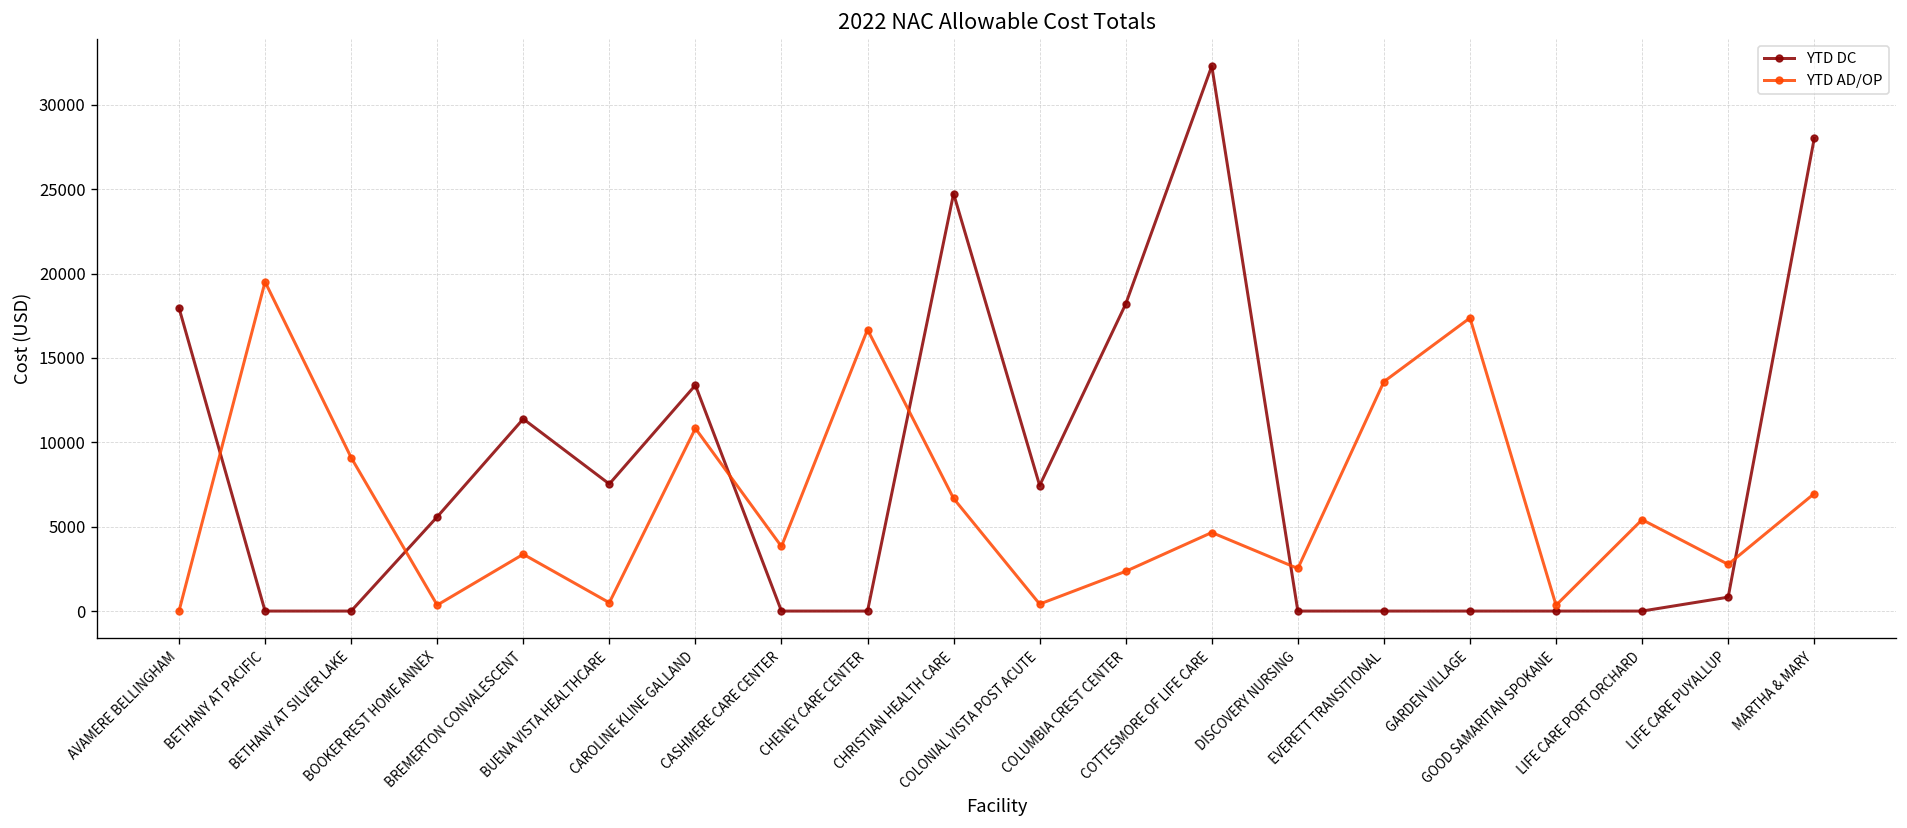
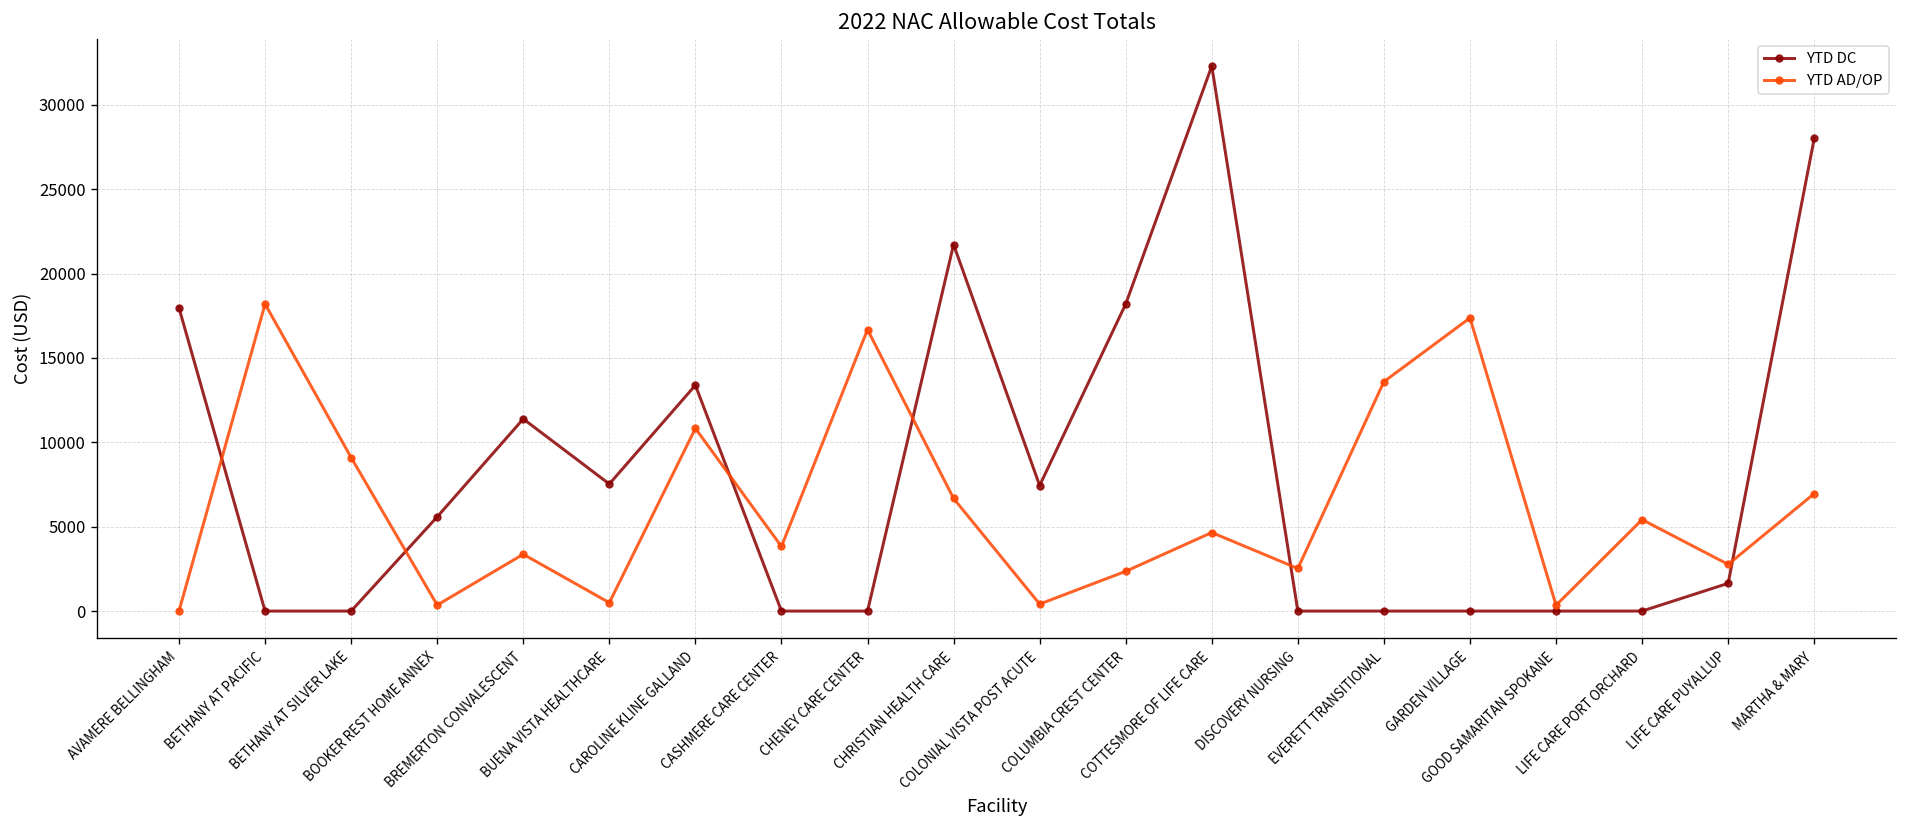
  {
    "YTD DC": {
      "AVAMERE BELLINGHAM": 18000,
      "BETHANY AT PACIFIC": 0,
      "BETHANY AT SILVER LAKE": 0,
      "BOOKER REST HOME ANNEX": 5600,
      "BREMERTON CONVALESCENT": 11400,
      "BUENA VISTA HEALTHCARE": 7500,
      "CAROLINE KLINE GALLAND": 13400,
      "CASHMERE CARE CENTER": 0,
      "CHENEY CARE CENTER": 0,
-     "CHRISTIAN HEALTH CARE": 24700,
+     "CHRISTIAN HEALTH CARE": 21700,
      "COLONIAL VISTA POST ACUTE": 7400,
      "COLUMBIA CREST CENTER": 18200,
      "COTTESMORE OF LIFE CARE": 32300,
      "DISCOVERY NURSING": 0,
      "EVERETT TRANSITIONAL": 0,
      "GARDEN VILLAGE": 0,
      "GOOD SAMARITAN SPOKANE": 0,
      "LIFE CARE PORT ORCHARD": 0,
-     "LIFE CARE PUYALLUP": 800,
+     "LIFE CARE PUYALLUP": 1600,
      "MARTHA & MARY": 28000
    },
    "YTD AD/OP": {
      "AVAMERE BELLINGHAM": 0,
-     "BETHANY AT PACIFIC": 19500,
+     "BETHANY AT PACIFIC": 18200,
      "BETHANY AT SILVER LAKE": 9100,
      "BOOKER REST HOME ANNEX": 400,
      "BREMERTON CONVALESCENT": 3400,
      "BUENA VISTA HEALTHCARE": 500,
      "CAROLINE KLINE GALLAND": 10800,
      "CASHMERE CARE CENTER": 3800,
      "CHENEY CARE CENTER": 16700,
      "CHRISTIAN HEALTH CARE": 6700,
      "COLONIAL VISTA POST ACUTE": 400,
      "COLUMBIA CREST CENTER": 2400,
      "COTTESMORE OF LIFE CARE": 4700,
      "DISCOVERY NURSING": 2500,
      "EVERETT TRANSITIONAL": 13600,
      "GARDEN VILLAGE": 17400,
      "GOOD SAMARITAN SPOKANE": 300,
      "LIFE CARE PORT ORCHARD": 5400,
      "LIFE CARE PUYALLUP": 2800,
      "MARTHA & MARY": 7000
    }
  }
